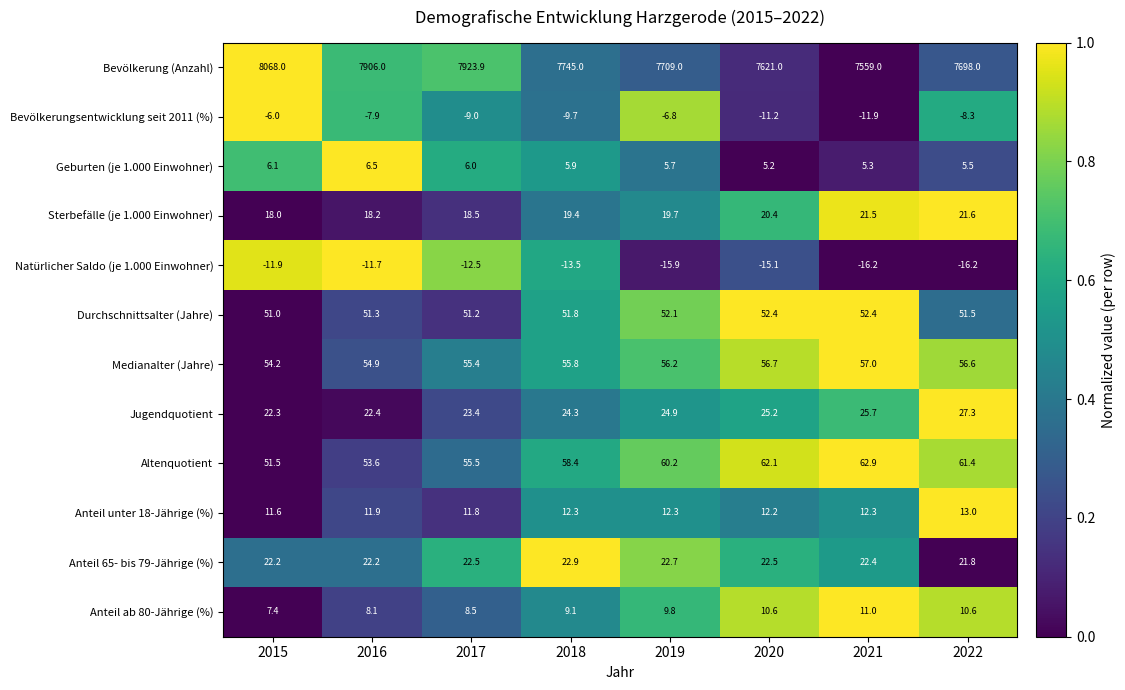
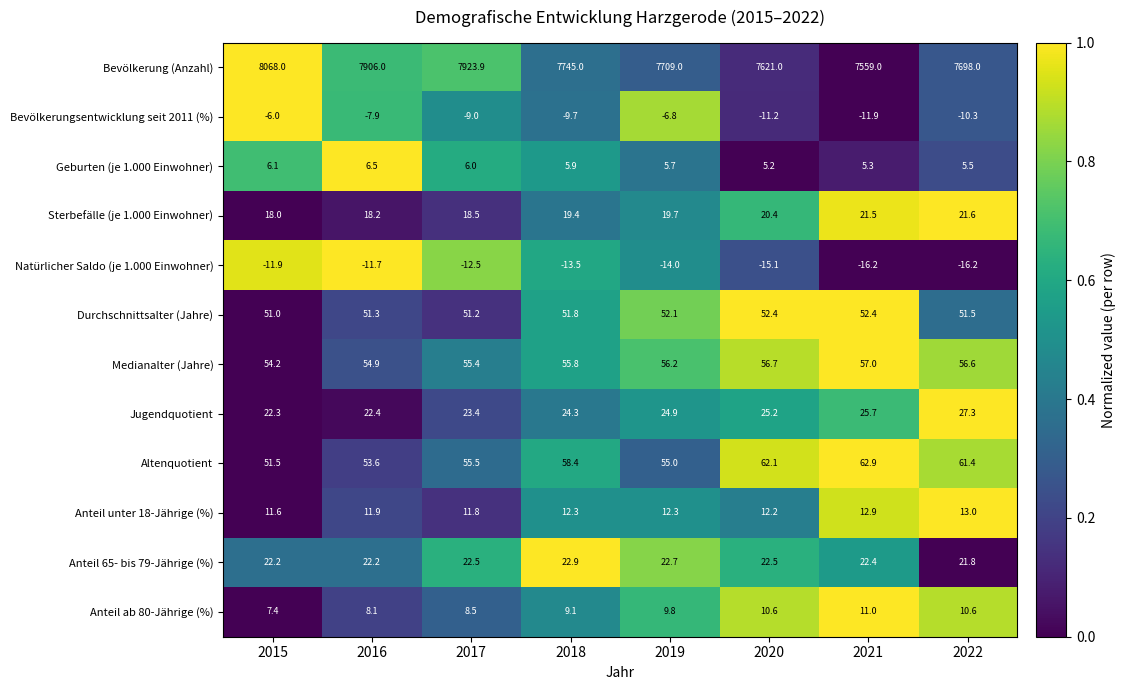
  {
    "Bevölkerung (Anzahl)": {
      "2015": 8068.0,
      "2016": 7906.0,
      "2017": 7923.9,
      "2018": 7745.0,
      "2019": 7709.0,
      "2020": 7621.0,
      "2021": 7559.0,
      "2022": 7698.0
    },
    "Bevölkerungsentwicklung seit 2011 (%)": {
      "2015": -6.0,
      "2016": -7.9,
      "2017": -9.0,
      "2018": -9.7,
      "2019": -6.8,
      "2020": -11.2,
      "2021": -11.9,
-     "2022": -8.3
+     "2022": -10.3
    },
    "Geburten (je 1.000 Einwohner)": {
      "2015": 6.1,
      "2016": 6.5,
      "2017": 6.0,
      "2018": 5.9,
      "2019": 5.7,
      "2020": 5.2,
      "2021": 5.3,
      "2022": 5.5
    },
    "Sterbefälle (je 1.000 Einwohner)": {
      "2015": 18.0,
      "2016": 18.2,
      "2017": 18.5,
      "2018": 19.4,
      "2019": 19.7,
      "2020": 20.4,
      "2021": 21.5,
      "2022": 21.6
    },
    "Natürlicher Saldo (je 1.000 Einwohner)": {
      "2015": -11.9,
      "2016": -11.7,
      "2017": -12.5,
      "2018": -13.5,
-     "2019": -15.9,
+     "2019": -14.0,
      "2020": -15.1,
      "2021": -16.2,
      "2022": -16.2
    },
    "Durchschnittsalter (Jahre)": {
      "2015": 51.0,
      "2016": 51.3,
      "2017": 51.2,
      "2018": 51.8,
      "2019": 52.1,
      "2020": 52.4,
      "2021": 52.4,
      "2022": 51.5
    },
    "Medianalter (Jahre)": {
      "2015": 54.2,
      "2016": 54.9,
      "2017": 55.4,
      "2018": 55.8,
      "2019": 56.2,
      "2020": 56.7,
      "2021": 57.0,
      "2022": 56.6
    },
    "Jugendquotient": {
      "2015": 22.3,
      "2016": 22.4,
      "2017": 23.4,
      "2018": 24.3,
      "2019": 24.9,
      "2020": 25.2,
      "2021": 25.7,
      "2022": 27.3
    },
    "Altenquotient": {
      "2015": 51.5,
      "2016": 53.6,
      "2017": 55.5,
      "2018": 58.4,
-     "2019": 60.2,
+     "2019": 55.0,
      "2020": 62.1,
      "2021": 62.9,
      "2022": 61.4
    },
    "Anteil unter 18-Jährige (%)": {
      "2015": 11.6,
      "2016": 11.9,
      "2017": 11.8,
      "2018": 12.3,
      "2019": 12.3,
      "2020": 12.2,
-     "2021": 12.3,
+     "2021": 12.9,
      "2022": 13.0
    },
    "Anteil 65- bis 79-Jährige (%)": {
      "2015": 22.2,
      "2016": 22.2,
      "2017": 22.5,
      "2018": 22.9,
      "2019": 22.7,
      "2020": 22.5,
      "2021": 22.4,
      "2022": 21.8
    },
    "Anteil ab 80-Jährige (%)": {
      "2015": 7.4,
      "2016": 8.1,
      "2017": 8.5,
      "2018": 9.1,
      "2019": 9.8,
      "2020": 10.6,
      "2021": 11.0,
      "2022": 10.6
    }
  }
